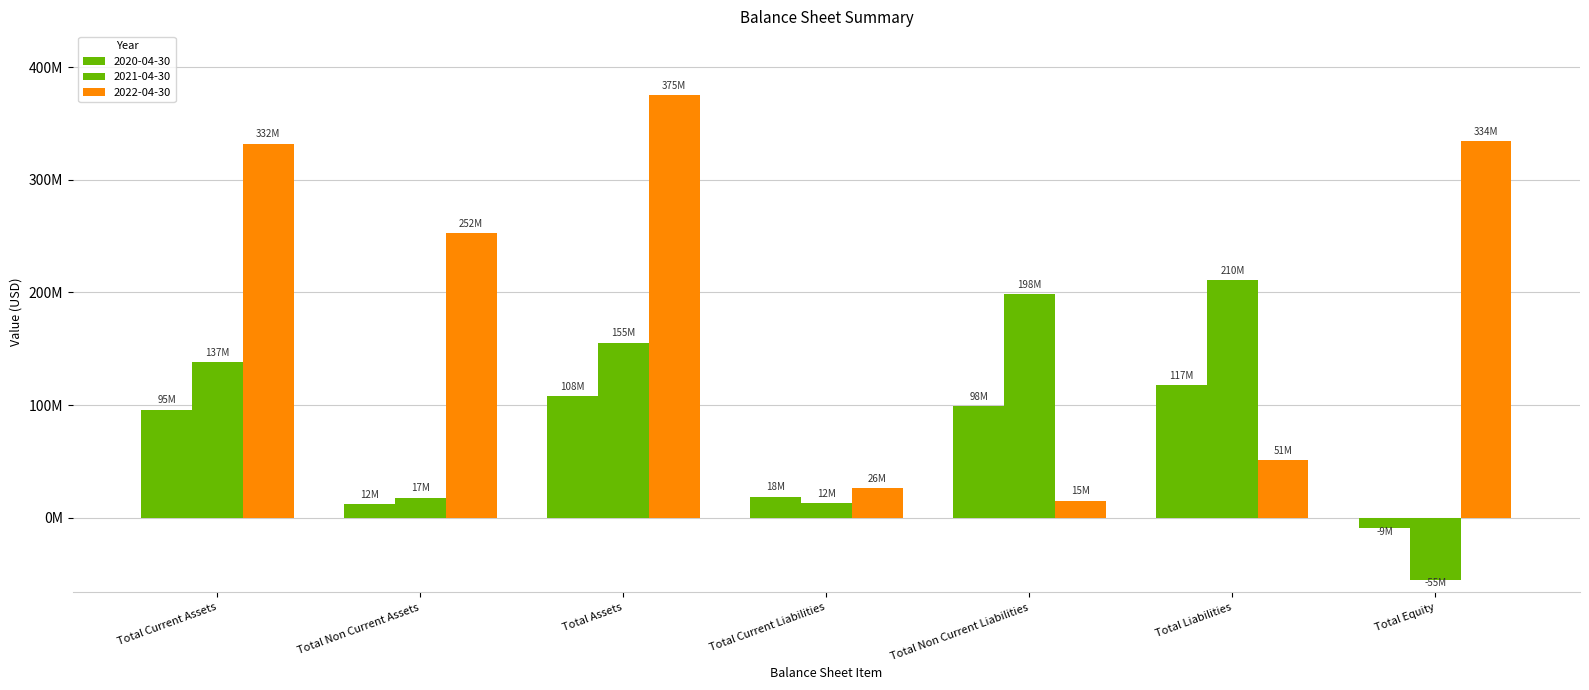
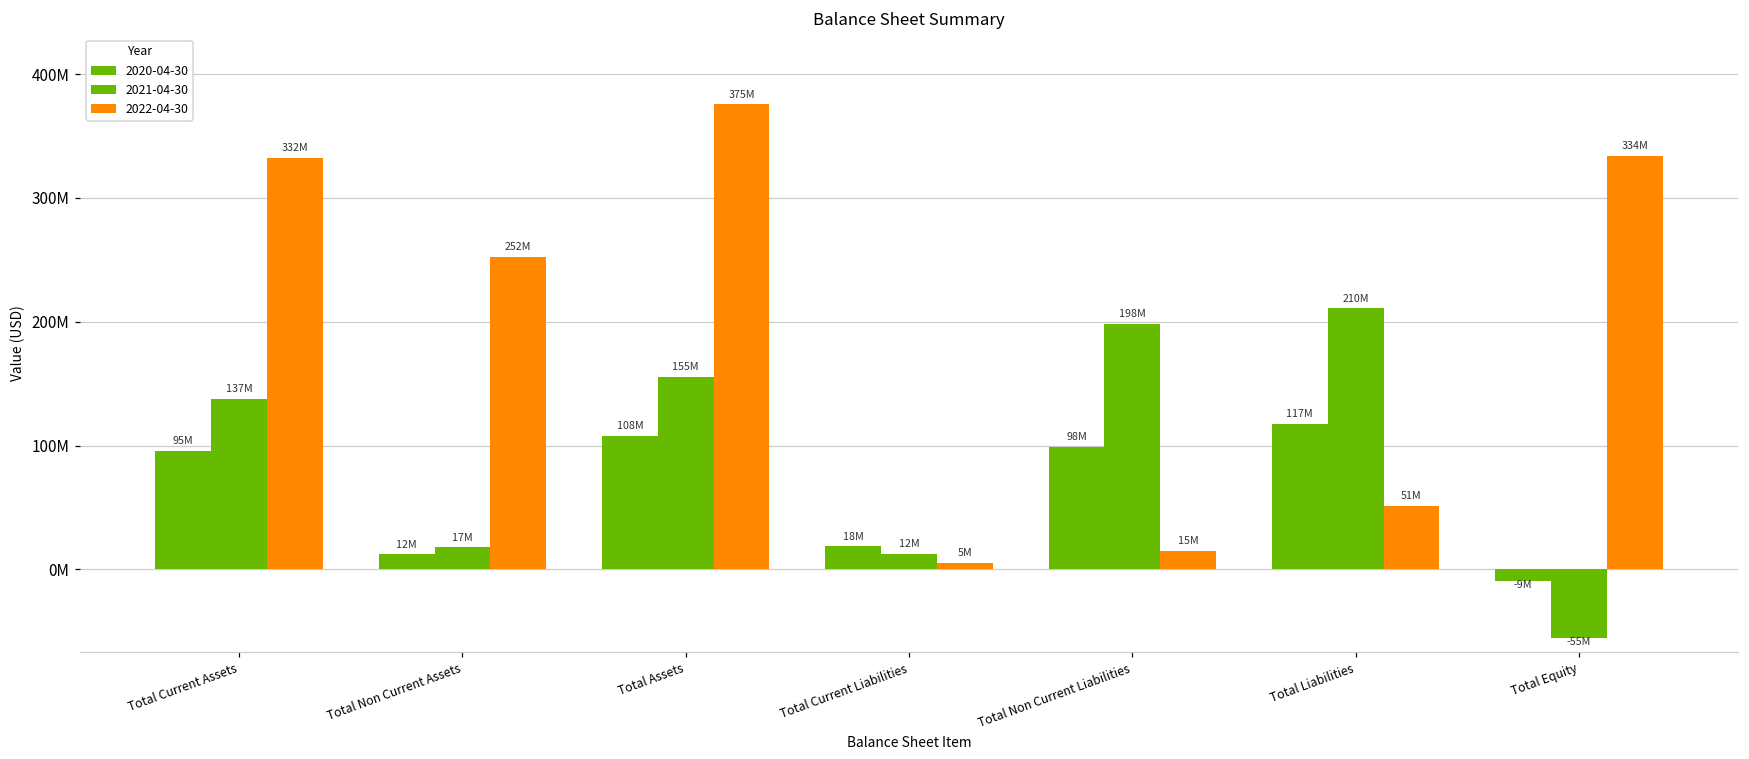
  {
    "2022-04-30": {
      "Total Current Assets": "332M",
-     "Total Current Liabilities": "26M",
+     "Total Current Liabilities": "5M",
      "Total Non Current Liabilities": "15M",
      "Total Liabilities": "51M",
      "Total Equity": "334M"
    }
  }
